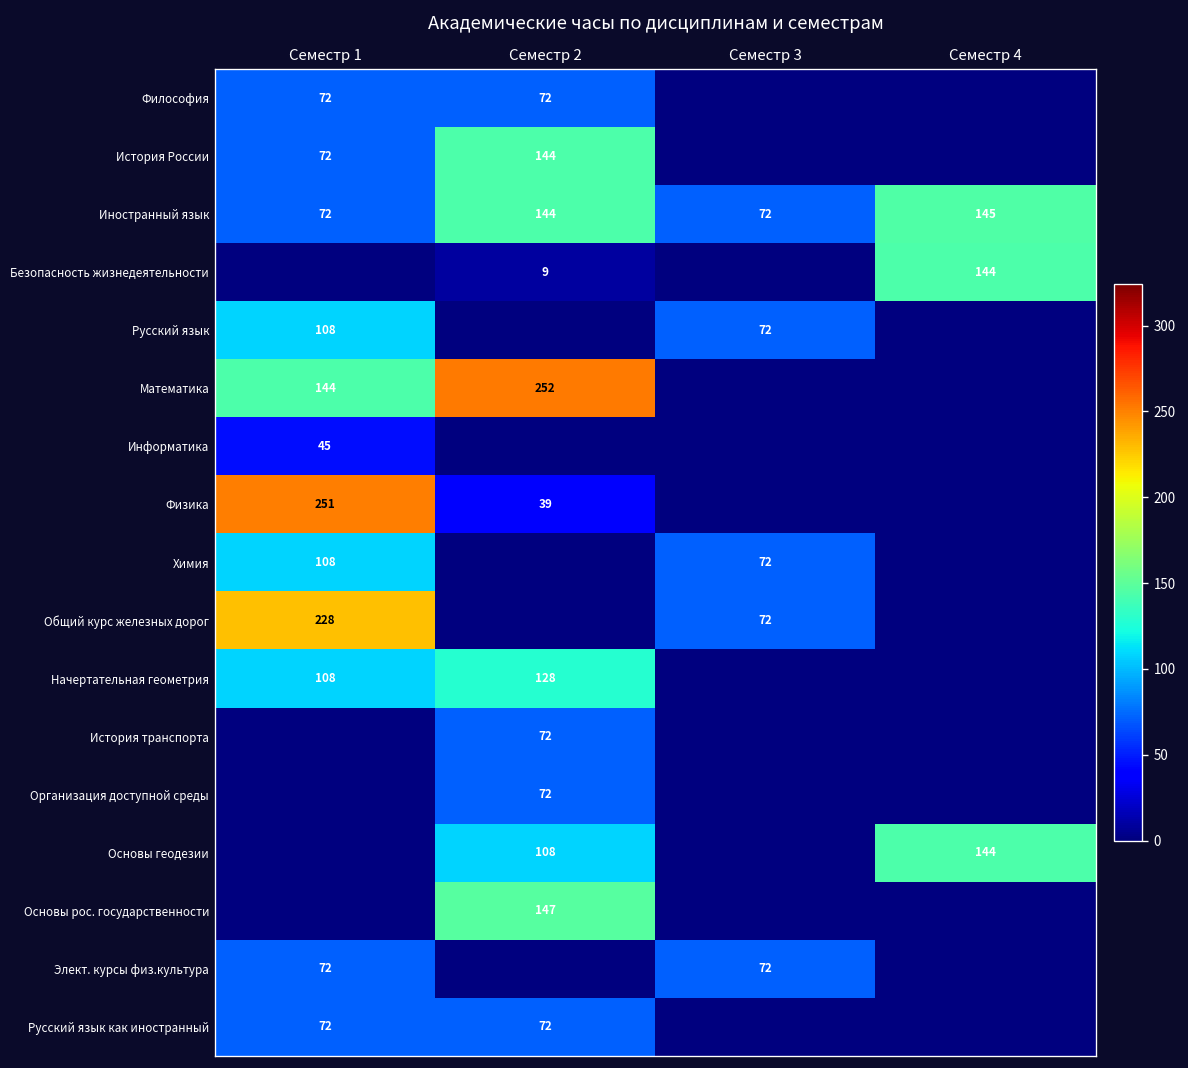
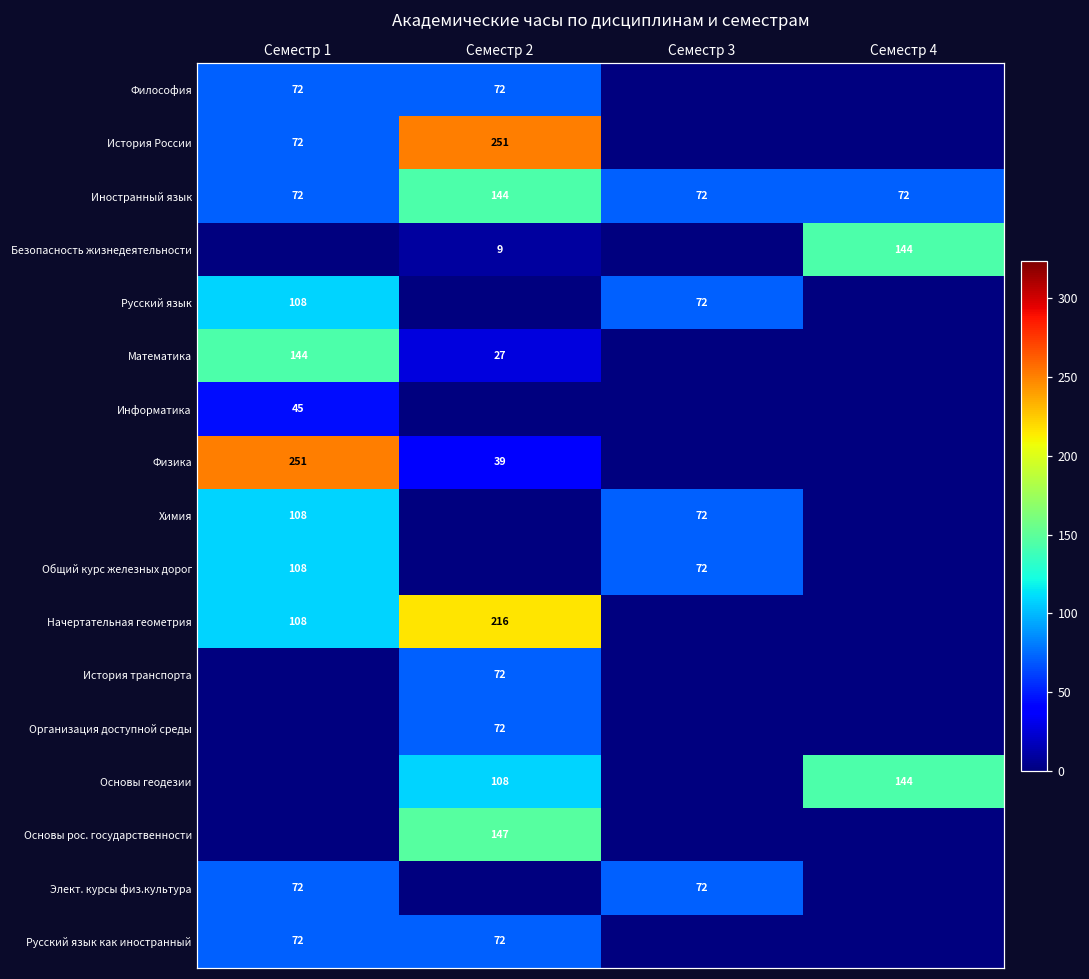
  {
    "Философия": {
      "Семестр 1": 72,
      "Семестр 2": 72
    },
    "История России": {
      "Семестр 1": 72,
-     "Семестр 2": 144
+     "Семестр 2": 251
    },
    "Иностранный язык": {
      "Семестр 1": 72,
      "Семестр 2": 144,
      "Семестр 3": 72,
-     "Семестр 4": 145
+     "Семестр 4": 72
    },
    "Безопасность жизнедеятельности": {
      "Семестр 2": 9,
      "Семестр 4": 144
    },
    "Русский язык": {
      "Семестр 1": 108,
      "Семестр 3": 72
    },
    "Математика": {
      "Семестр 1": 144,
-     "Семестр 2": 252
+     "Семестр 2": 27
    },
    "Информатика": {
      "Семестр 1": 45
    },
    "Физика": {
      "Семестр 1": 251,
      "Семестр 2": 39
    },
    "Химия": {
      "Семестр 1": 108,
      "Семестр 3": 72
    },
    "Общий курс железных дорог": {
-     "Семестр 1": 228,
+     "Семестр 1": 108,
      "Семестр 3": 72
    },
    "Начертательная геометрия": {
      "Семестр 1": 108,
-     "Семестр 2": 128
+     "Семестр 2": 216
    },
    "История транспорта": {
      "Семестр 2": 72
    },
    "Организация доступной среды": {
      "Семестр 2": 72
    },
    "Основы геодезии": {
      "Семестр 2": 108,
      "Семестр 4": 144
    },
    "Основы рос. государственности": {
      "Семестр 2": 147
    },
    "Элект. курсы физ.культура": {
      "Семестр 1": 72,
      "Семестр 3": 72
    },
    "Русский язык как иностранный": {
      "Семестр 1": 72,
      "Семестр 2": 72
    }
  }
